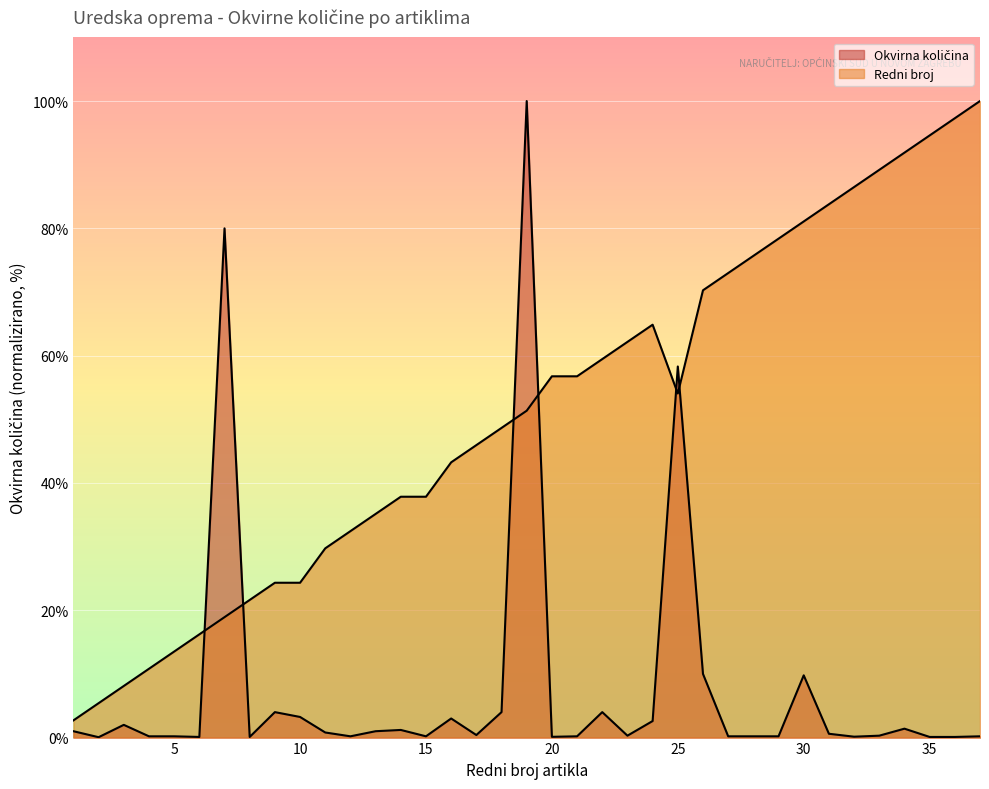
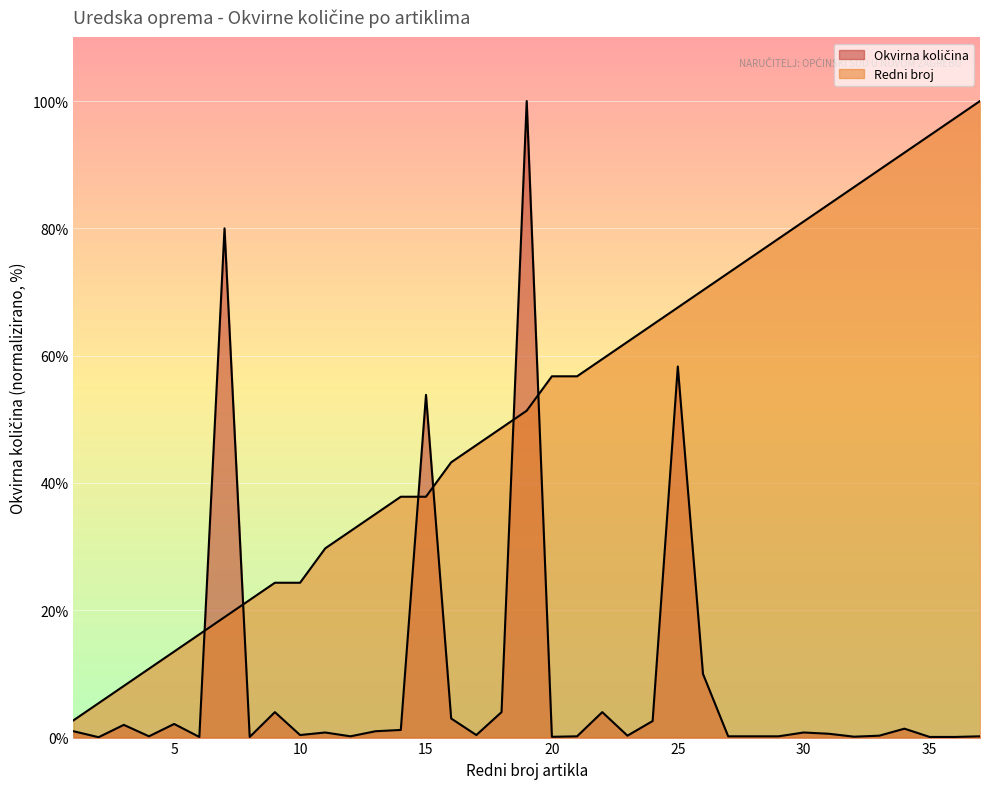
  {
    "Okvirna količina": {
-     "5": "0%",
-     "10": "3%",
-     "15": "0%",
+     "5": "2%",
+     "10": "0%",
+     "15": "54%",
      "20": "0%",
      "25": "58%",
-     "30": "10%",
+     "30": "1%",
      "35": "0%"
    },
    "Redni broj": {
      "5": "14%",
      "10": "24%",
      "15": "38%",
      "20": "57%",
-     "25": "54%",
+     "25": "68%",
      "30": "81%",
      "35": "95%"
    }
  }
